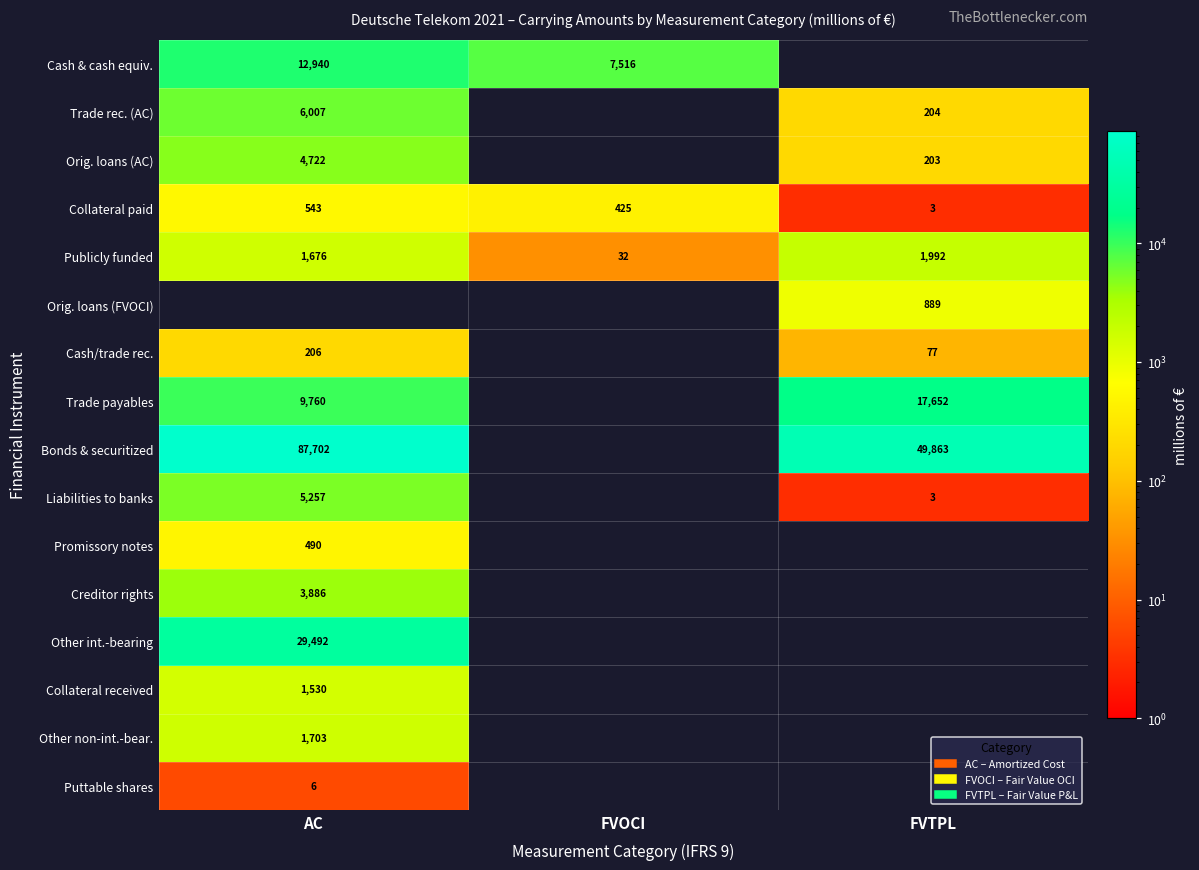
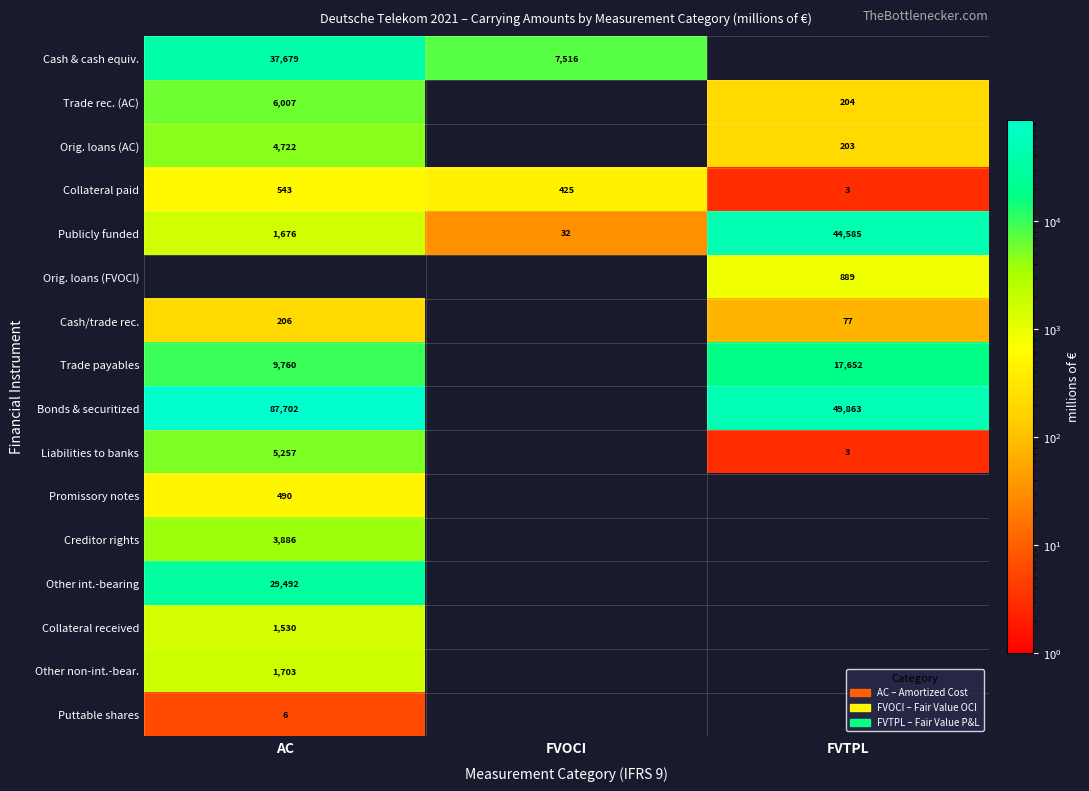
  {
    "Cash & cash equiv.": {
-     "AC": "12,940",
+     "AC": "37,679",
      "FVOCI": "7,516"
    },
    "Trade rec. (AC)": {
      "AC": "6,007",
      "FVTPL": "204"
    },
    "Orig. loans (AC)": {
      "AC": "4,722",
      "FVTPL": "203"
    },
    "Collateral paid": {
      "AC": "543",
      "FVOCI": "425",
      "FVTPL": "3"
    },
    "Publicly funded": {
      "AC": "1,676",
      "FVOCI": "32",
-     "FVTPL": "1,992"
+     "FVTPL": "44,585"
    },
    "Orig. loans (FVOCI)": {
      "FVTPL": "889"
    },
    "Cash/trade rec.": {
      "AC": "206",
      "FVTPL": "77"
    },
    "Trade payables": {
      "AC": "9,760",
      "FVTPL": "17,652"
    },
    "Bonds & securitized": {
      "AC": "87,702",
      "FVTPL": "49,863"
    },
    "Liabilities to banks": {
      "AC": "5,257",
      "FVTPL": "3"
    },
    "Promissory notes": {
      "AC": "490"
    },
    "Creditor rights": {
      "AC": "3,886"
    },
    "Other int.-bearing": {
      "AC": "29,492"
    },
    "Collateral received": {
      "AC": "1,530"
    },
    "Other non-int.-bear.": {
      "AC": "1,703"
    },
    "Puttable shares": {
      "AC": "6"
    }
  }
